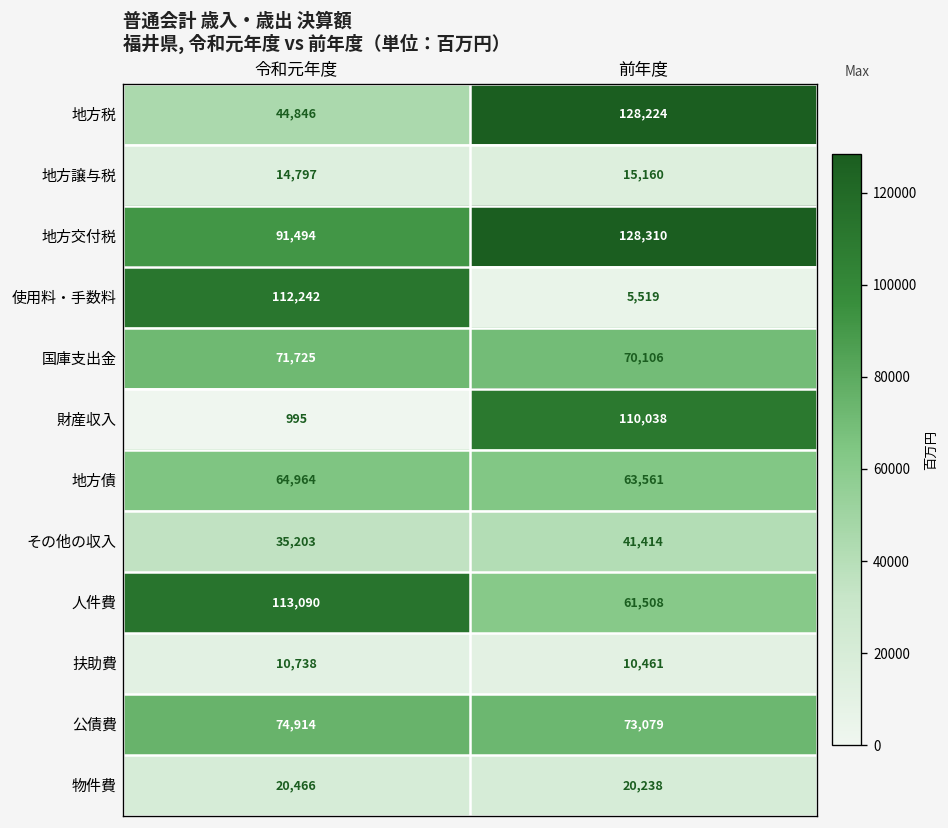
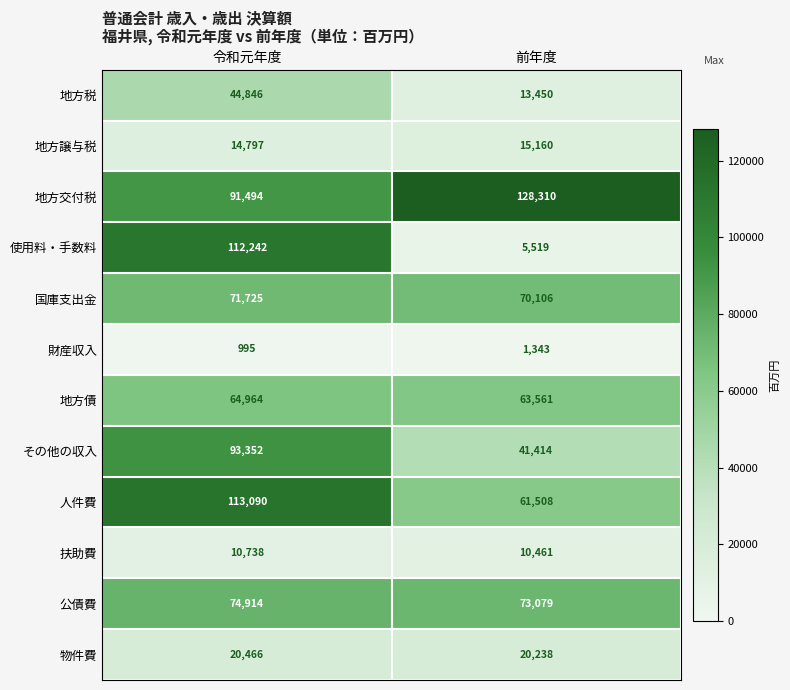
  {
    "地方税": {
      "令和元年度": "44,846",
-     "前年度": "128,224"
+     "前年度": "13,450"
    },
    "地方譲与税": {
      "令和元年度": "14,797",
      "前年度": "15,160"
    },
    "地方交付税": {
      "令和元年度": "91,494",
      "前年度": "128,310"
    },
    "使用料・手数料": {
      "令和元年度": "112,242",
      "前年度": "5,519"
    },
    "国庫支出金": {
      "令和元年度": "71,725",
      "前年度": "70,106"
    },
    "財産収入": {
      "令和元年度": "995",
-     "前年度": "110,038"
+     "前年度": "1,343"
    },
    "地方債": {
      "令和元年度": "64,964",
      "前年度": "63,561"
    },
    "その他の収入": {
-     "令和元年度": "35,203",
+     "令和元年度": "93,352",
      "前年度": "41,414"
    },
    "人件費": {
      "令和元年度": "113,090",
      "前年度": "61,508"
    },
    "扶助費": {
      "令和元年度": "10,738",
      "前年度": "10,461"
    },
    "公債費": {
      "令和元年度": "74,914",
      "前年度": "73,079"
    },
    "物件費": {
      "令和元年度": "20,466",
      "前年度": "20,238"
    }
  }
